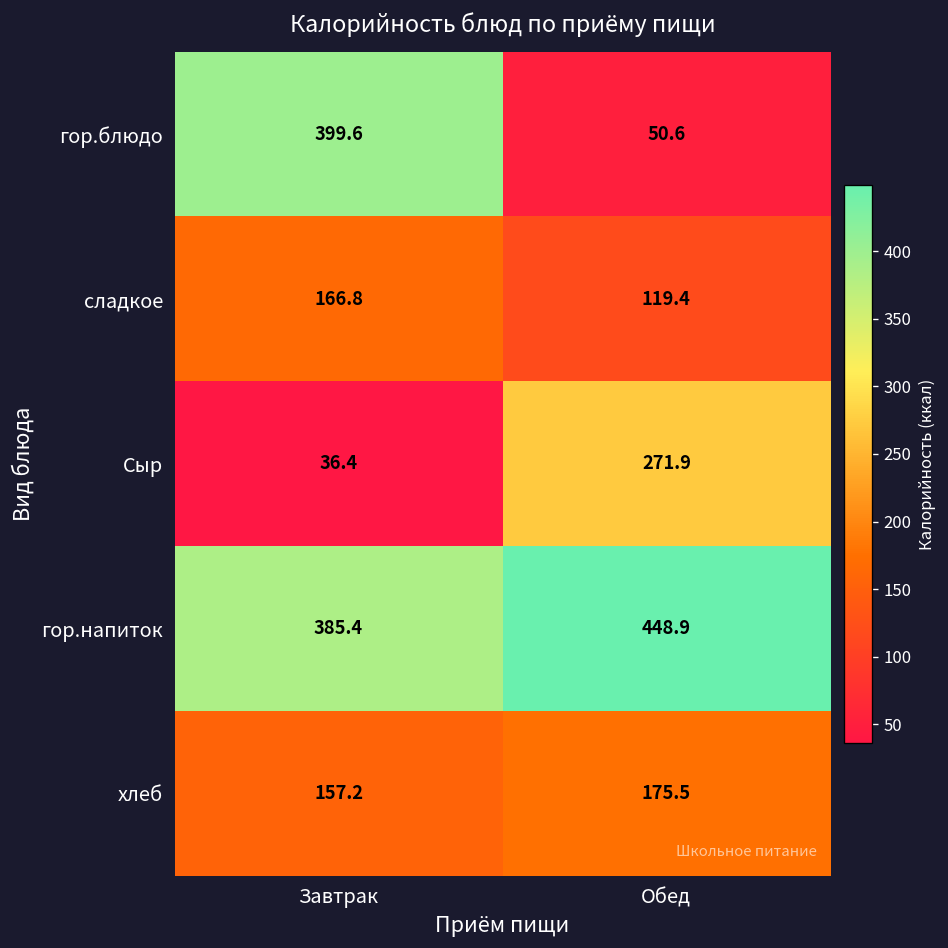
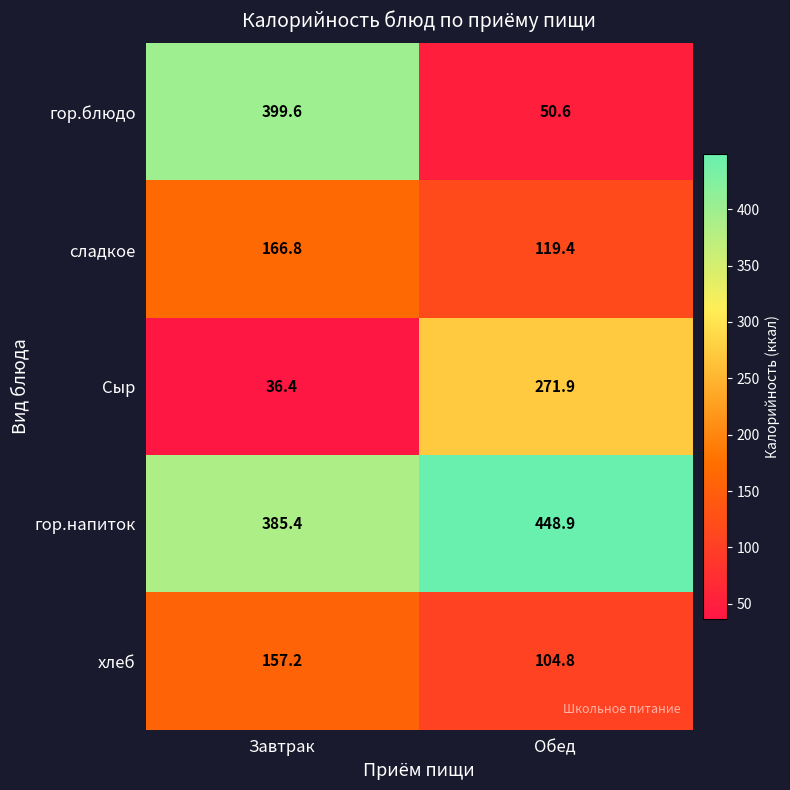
  {
    "гор.блюдо": {
      "Завтрак": 399.6,
      "Обед": 50.6
    },
    "сладкое": {
      "Завтрак": 166.8,
      "Обед": 119.4
    },
    "Сыр": {
      "Завтрак": 36.4,
      "Обед": 271.9
    },
    "гор.напиток": {
      "Завтрак": 385.4,
      "Обед": 448.9
    },
    "хлеб": {
      "Завтрак": 157.2,
-     "Обед": 175.5
+     "Обед": 104.8
    }
  }
